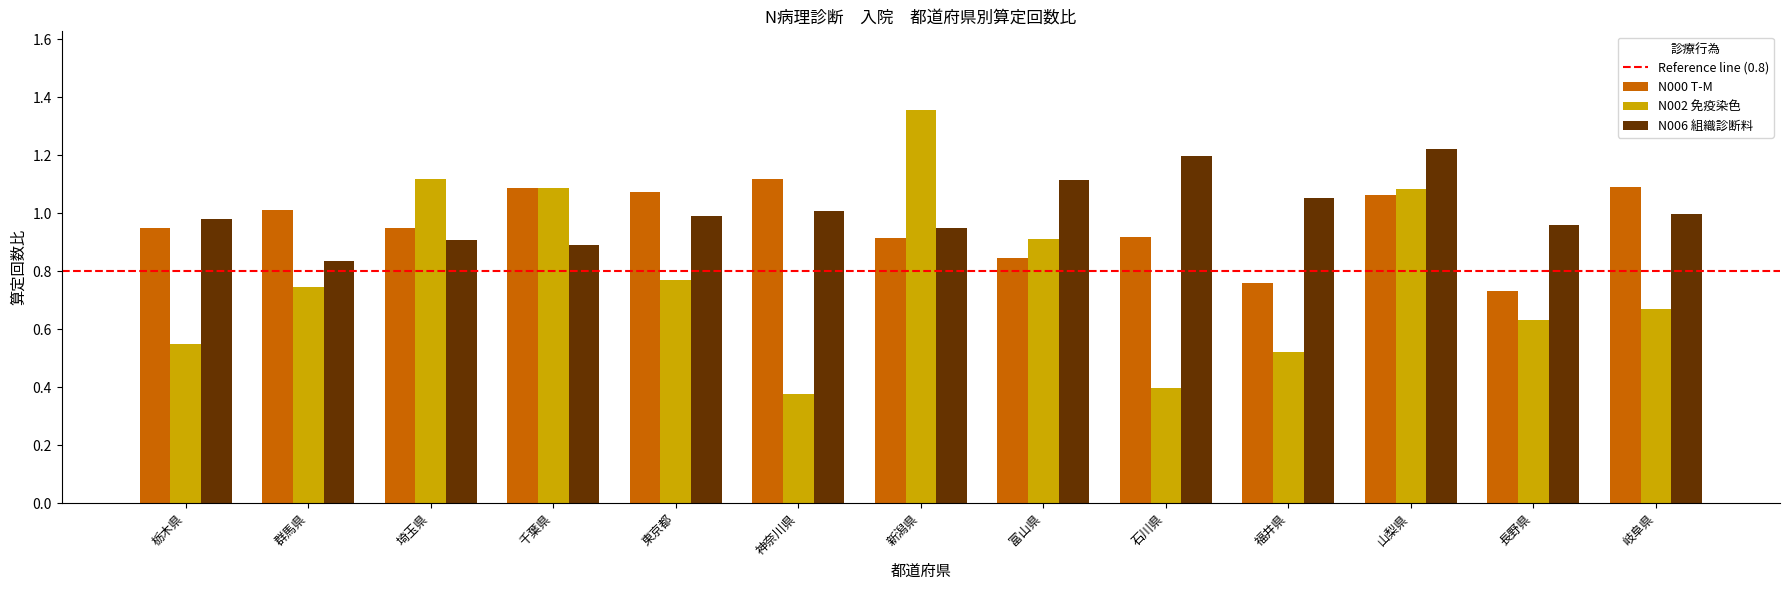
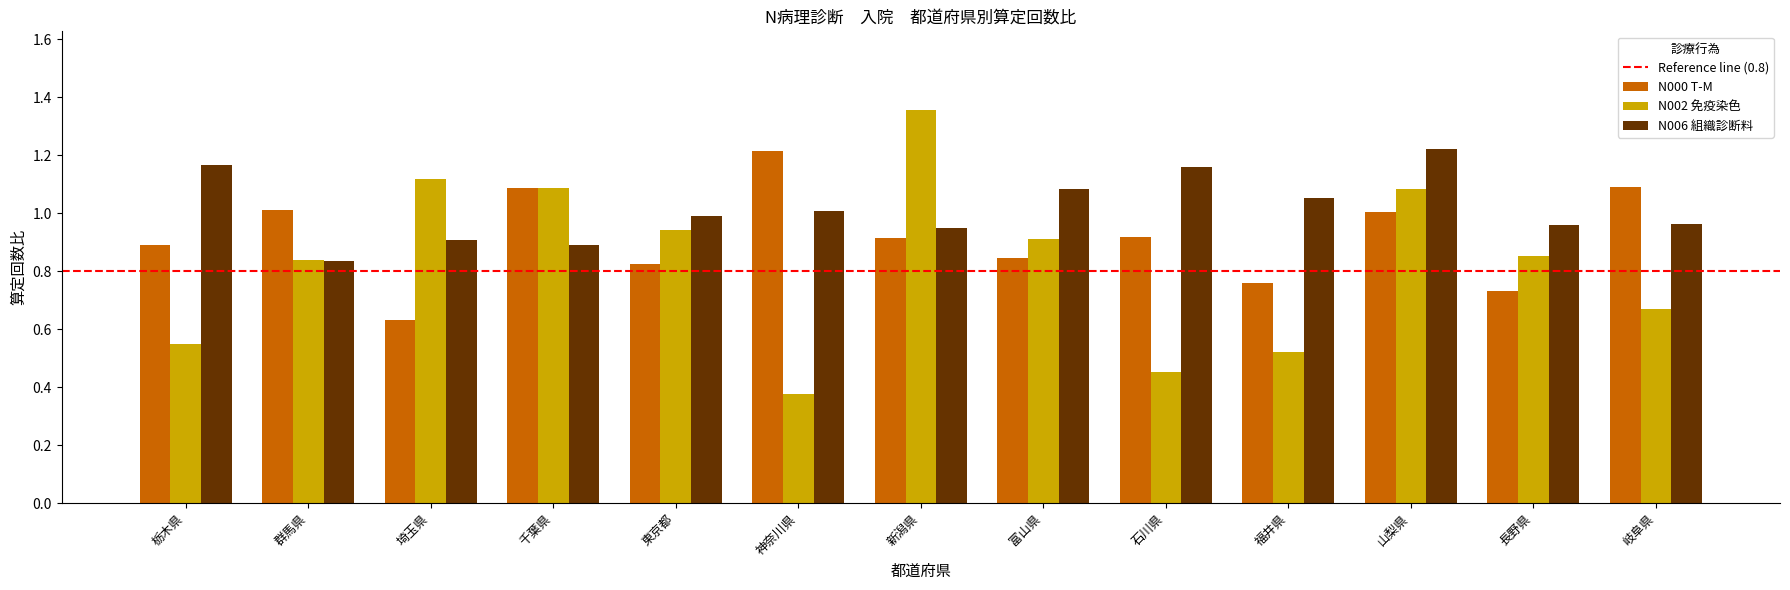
  {
    "N000 T-M": {
-     "栃木県": 0.95,
+     "栃木県": 0.89,
      "群馬県": 1.01,
-     "埼玉県": 0.95,
+     "埼玉県": 0.63,
      "千葉県": 1.09,
-     "東京都": 1.07,
-     "神奈川県": 1.12,
+     "東京都": 0.83,
+     "神奈川県": 1.21,
      "新潟県": 0.92,
      "富山県": 0.85,
      "石川県": 0.92,
      "福井県": 0.76,
-     "山梨県": 1.06,
+     "山梨県": 1.00,
      "長野県": 0.73,
      "岐阜県": 1.09
    },
    "N002 免疫染色": {
      "栃木県": 0.55,
-     "群馬県": 0.75,
+     "群馬県": 0.84,
      "埼玉県": 1.12,
      "千葉県": 1.09,
-     "東京都": 0.77,
+     "東京都": 0.94,
      "神奈川県": 0.38,
      "新潟県": 1.36,
      "富山県": 0.91,
-     "石川県": 0.40,
+     "石川県": 0.45,
      "福井県": 0.52,
      "山梨県": 1.09,
-     "長野県": 0.63,
+     "長野県": 0.85,
      "岐阜県": 0.67
    },
    "N006 組織診断料": {
-     "栃木県": 0.98,
+     "栃木県": 1.17,
      "群馬県": 0.83,
      "埼玉県": 0.91,
      "千葉県": 0.89,
      "東京都": 0.99,
      "神奈川県": 1.01,
      "新潟県": 0.95,
-     "富山県": 1.11,
-     "石川県": 1.20,
+     "富山県": 1.08,
+     "石川県": 1.16,
      "福井県": 1.05,
      "山梨県": 1.22,
      "長野県": 0.96,
-     "岐阜県": 1.00
+     "岐阜県": 0.96
    }
  }
